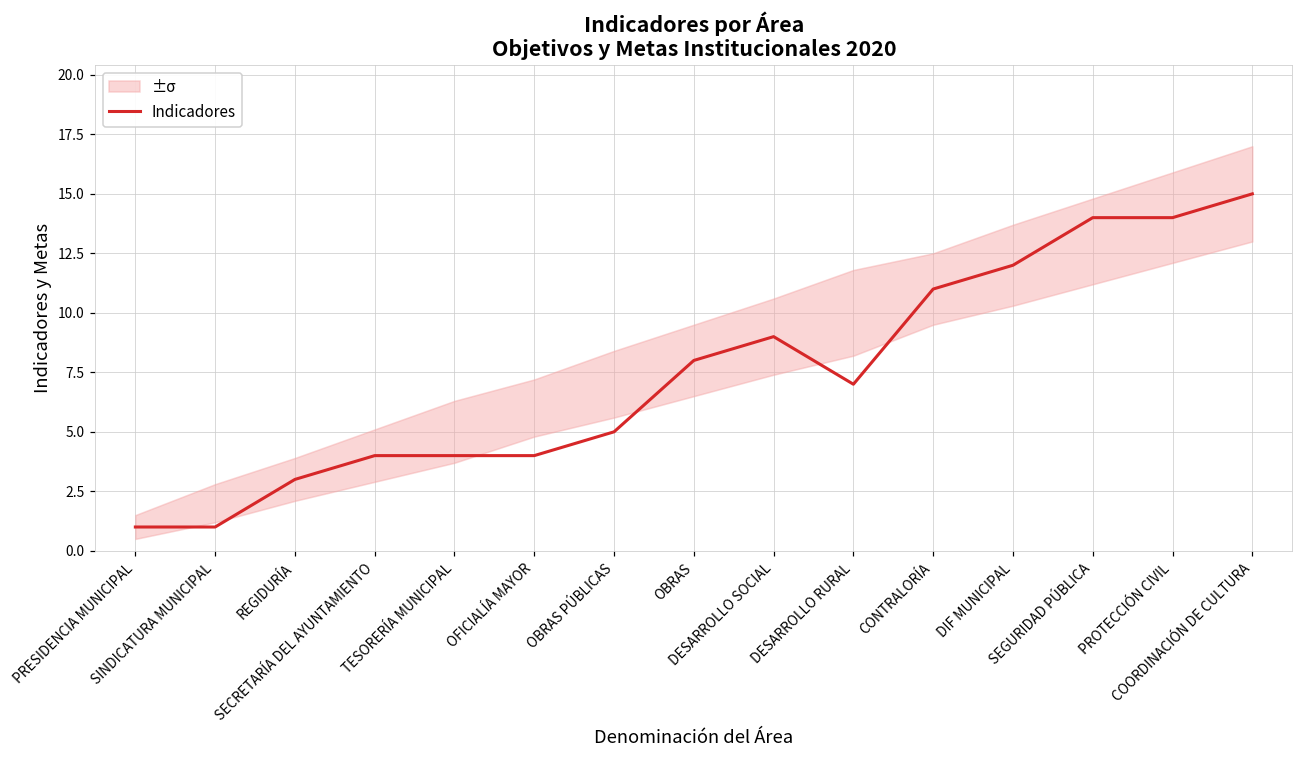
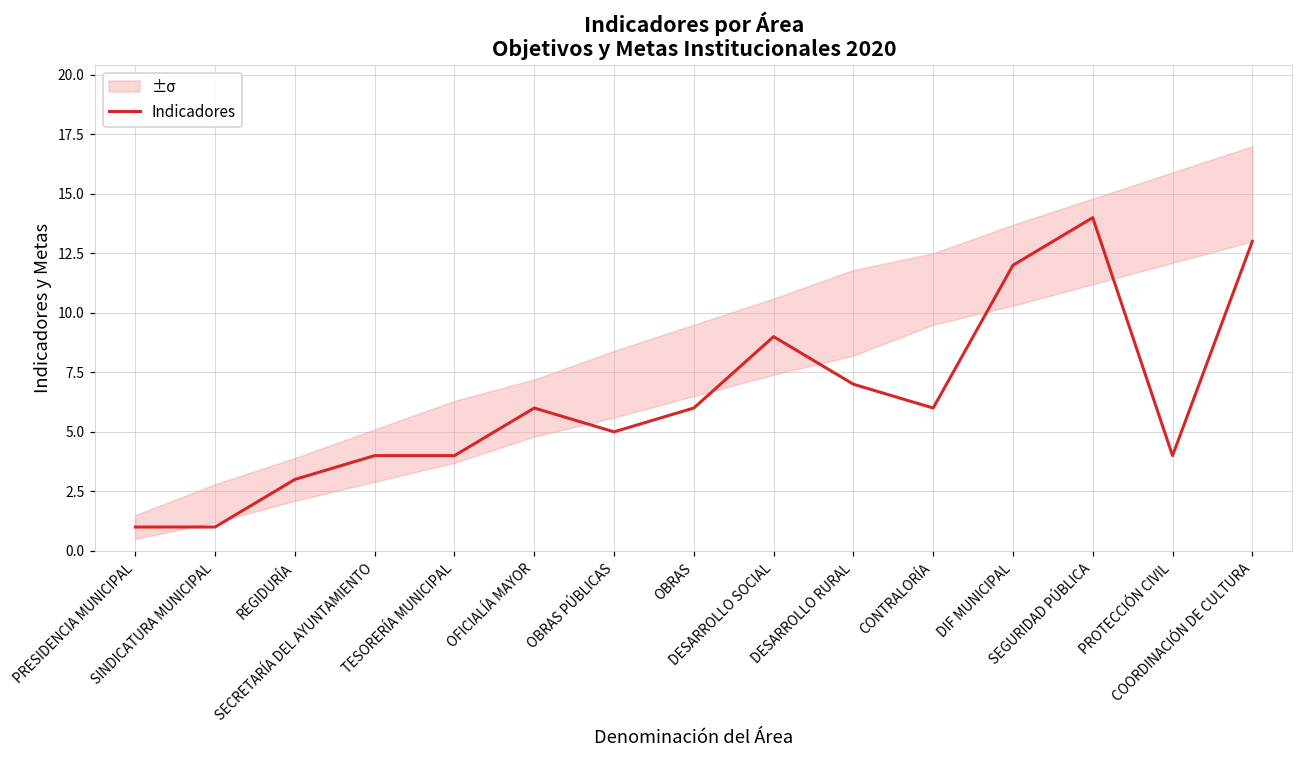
  {
    "Indicadores": {
      "PRESIDENCIA MUNICIPAL": 1,
      "SINDICATURA MUNICIPAL": 1,
      "REGIDURÍA": 3,
      "SECRETARÍA DEL AYUNTAMIENTO": 4,
      "TESORERÍA MUNICIPAL": 4,
-     "OFICIALÍA MAYOR": 4,
+     "OFICIALÍA MAYOR": 6,
      "OBRAS PÚBLICAS": 5,
-     "OBRAS": 8,
+     "OBRAS": 6,
      "DESARROLLO SOCIAL": 9,
      "DESARROLLO RURAL": 7,
-     "CONTRALORÍA": 11,
+     "CONTRALORÍA": 6,
      "DIF MUNICIPAL": 12,
      "SEGURIDAD PÚBLICA": 14,
-     "PROTECCIÓN CIVIL": 14,
-     "COORDINACIÓN DE CULTURA": 15
+     "PROTECCIÓN CIVIL": 4,
+     "COORDINACIÓN DE CULTURA": 13
    }
  }
